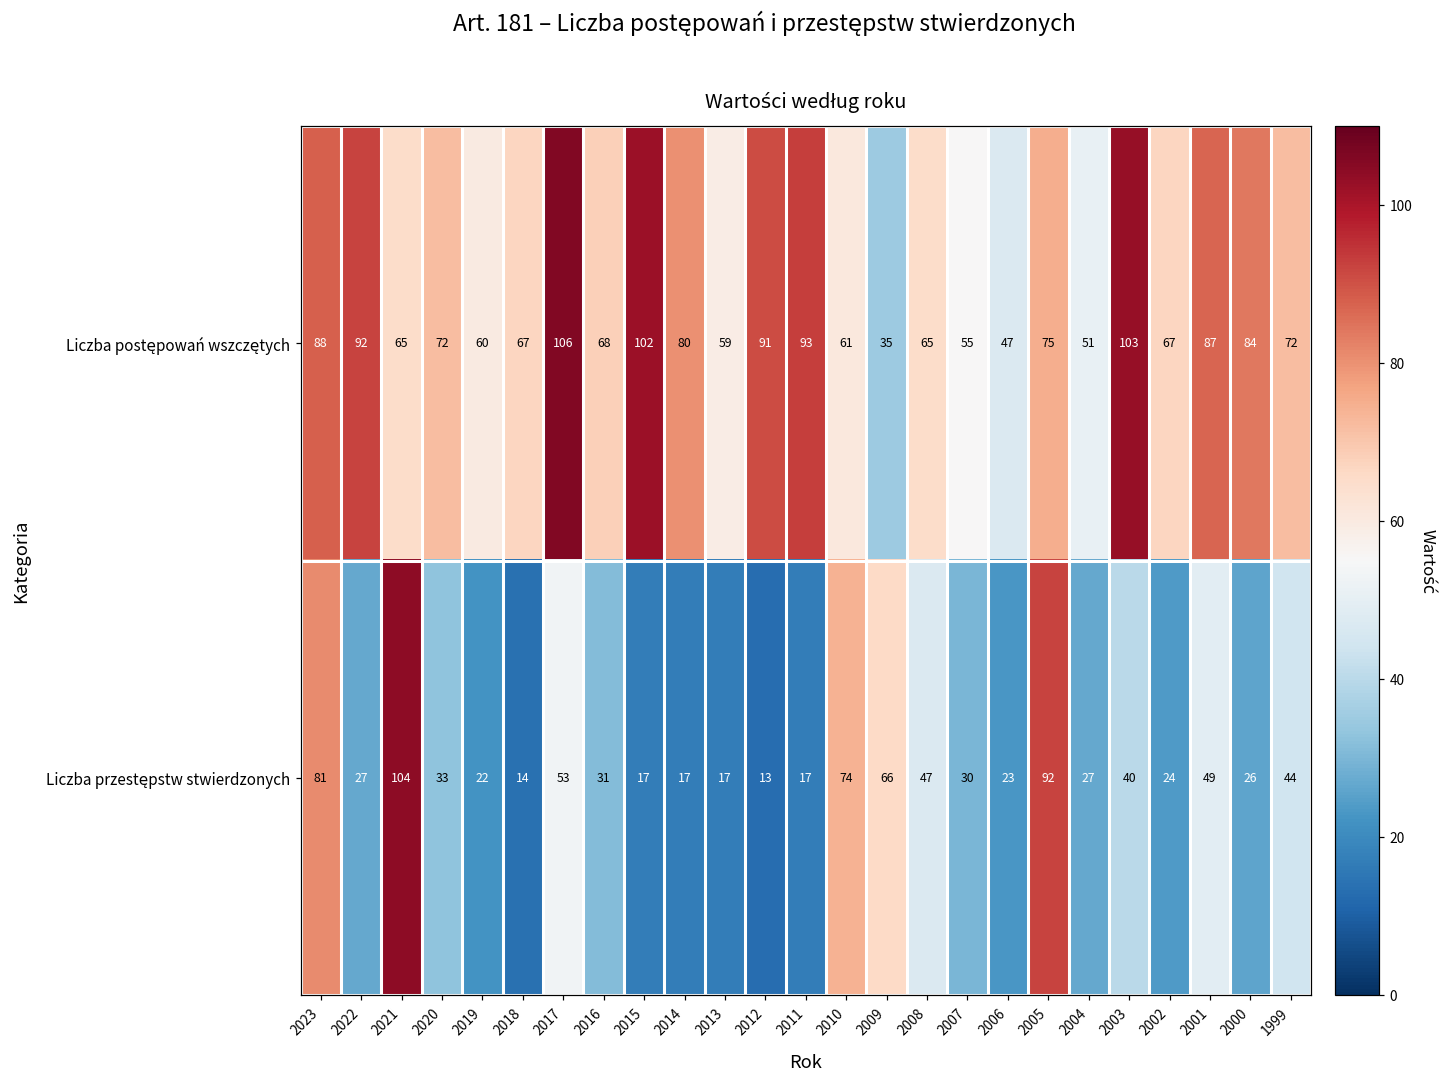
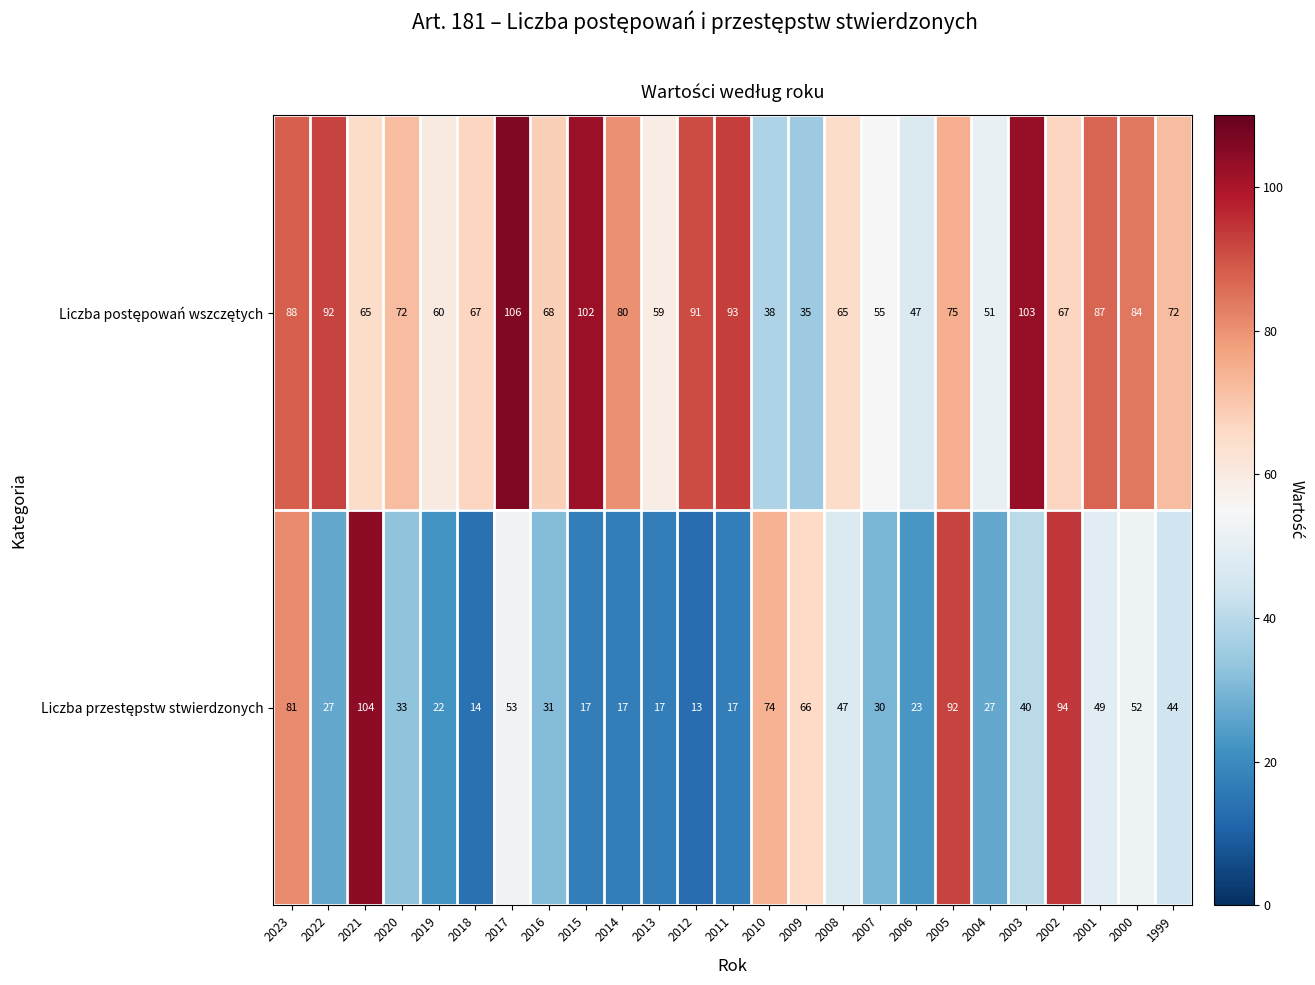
  {
    "Liczba postępowań wszczętych": {
      "2023": 88,
      "2022": 92,
      "2021": 65,
      "2020": 72,
      "2019": 60,
      "2018": 67,
      "2017": 106,
      "2016": 68,
      "2015": 102,
      "2014": 80,
      "2013": 59,
      "2012": 91,
      "2011": 93,
-     "2010": 61,
+     "2010": 38,
      "2009": 35,
      "2008": 65,
      "2007": 55,
      "2006": 47,
      "2005": 75,
      "2004": 51,
      "2003": 103,
      "2002": 67,
      "2001": 87,
      "2000": 84,
      "1999": 72
    },
    "Liczba przestępstw stwierdzonych": {
      "2023": 81,
      "2022": 27,
      "2021": 104,
      "2020": 33,
      "2019": 22,
      "2018": 14,
      "2017": 53,
      "2016": 31,
      "2015": 17,
      "2014": 17,
      "2013": 17,
      "2012": 13,
      "2011": 17,
      "2010": 74,
      "2009": 66,
      "2008": 47,
      "2007": 30,
      "2006": 23,
      "2005": 92,
      "2004": 27,
      "2003": 40,
-     "2002": 24,
+     "2002": 94,
      "2001": 49,
-     "2000": 26,
+     "2000": 52,
      "1999": 44
    }
  }
